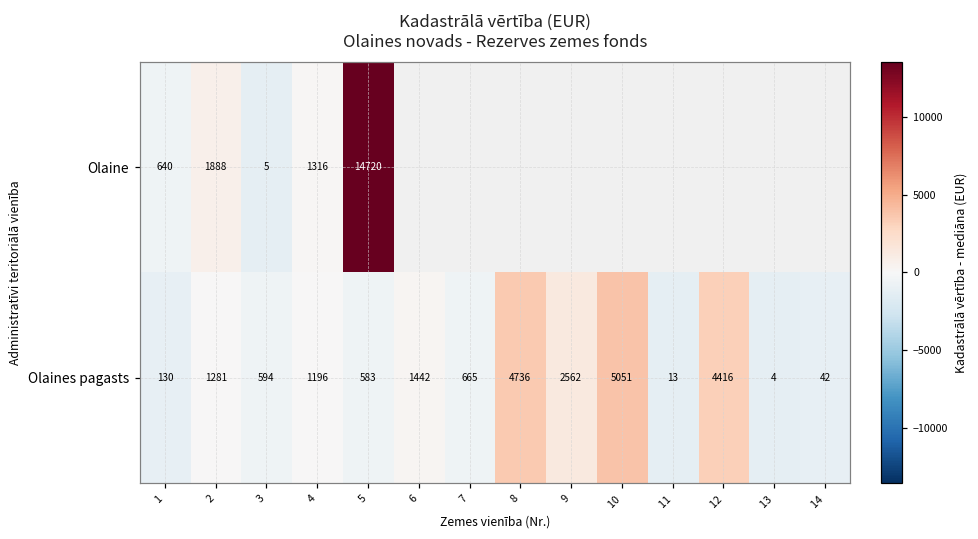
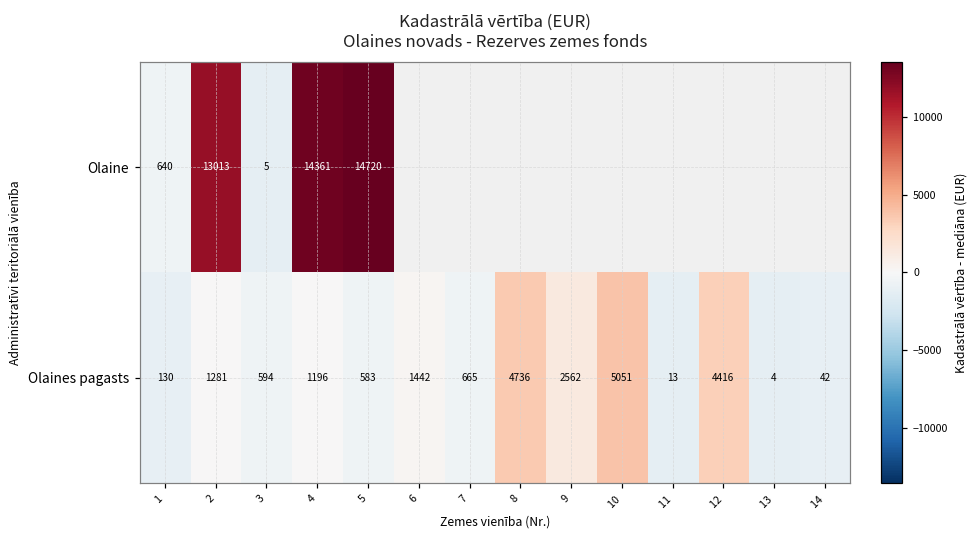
  {
    "Olaine": {
      "1": 640,
-     "2": 1888,
+     "2": 13013,
      "3": 5,
-     "4": 1316,
+     "4": 14361,
      "5": 14720
    },
    "Olaines pagasts": {
      "1": 130,
      "2": 1281,
      "3": 594,
      "4": 1196,
      "5": 583,
      "6": 1442,
      "7": 665,
      "8": 4736,
      "9": 2562,
      "10": 5051,
      "11": 13,
      "12": 4416,
      "13": 4,
      "14": 42
    }
  }
